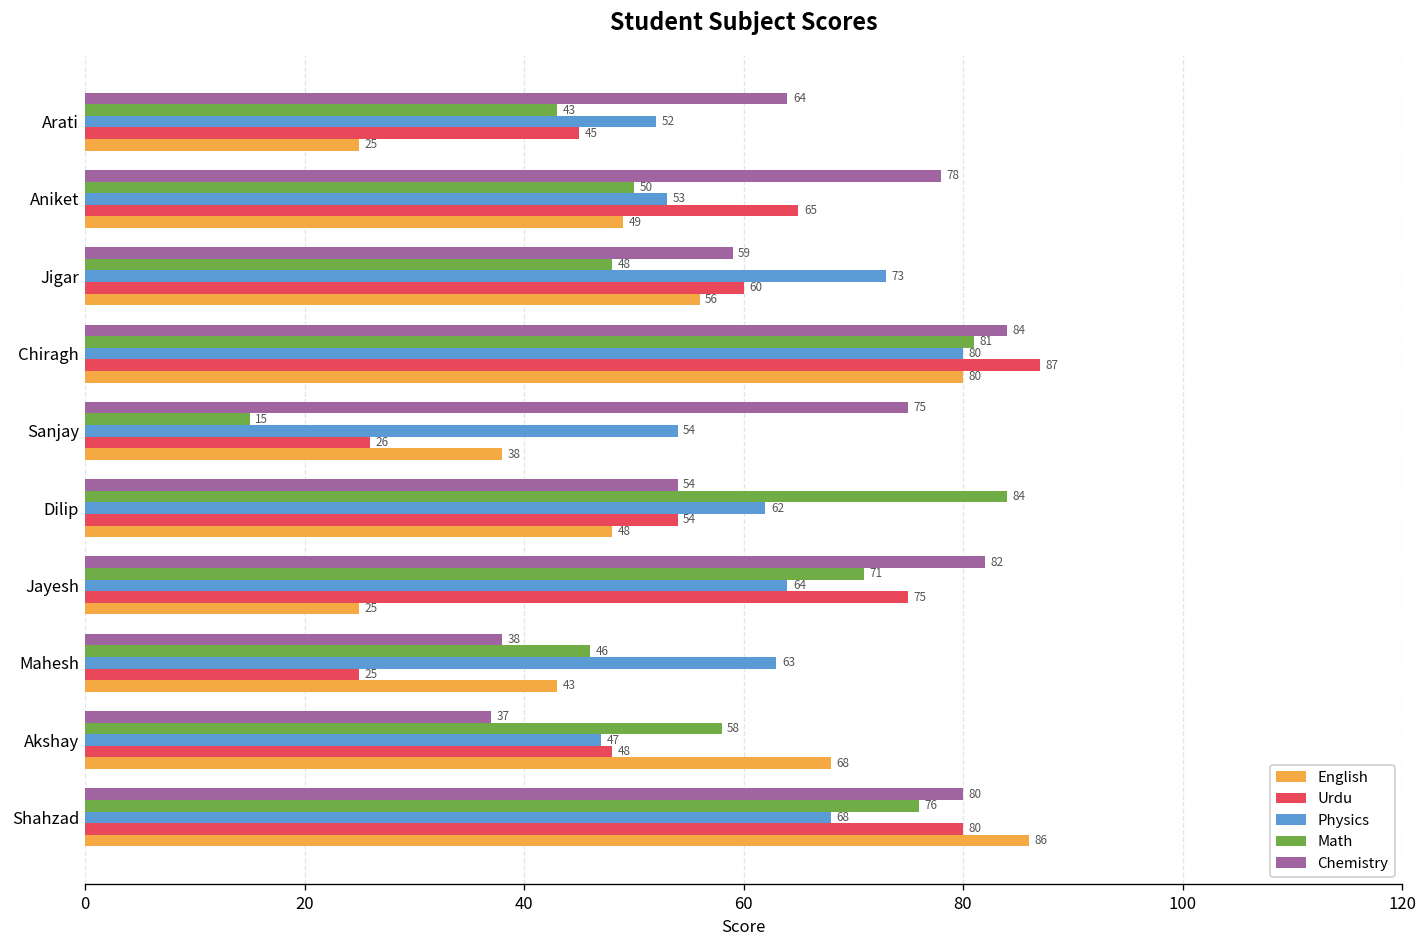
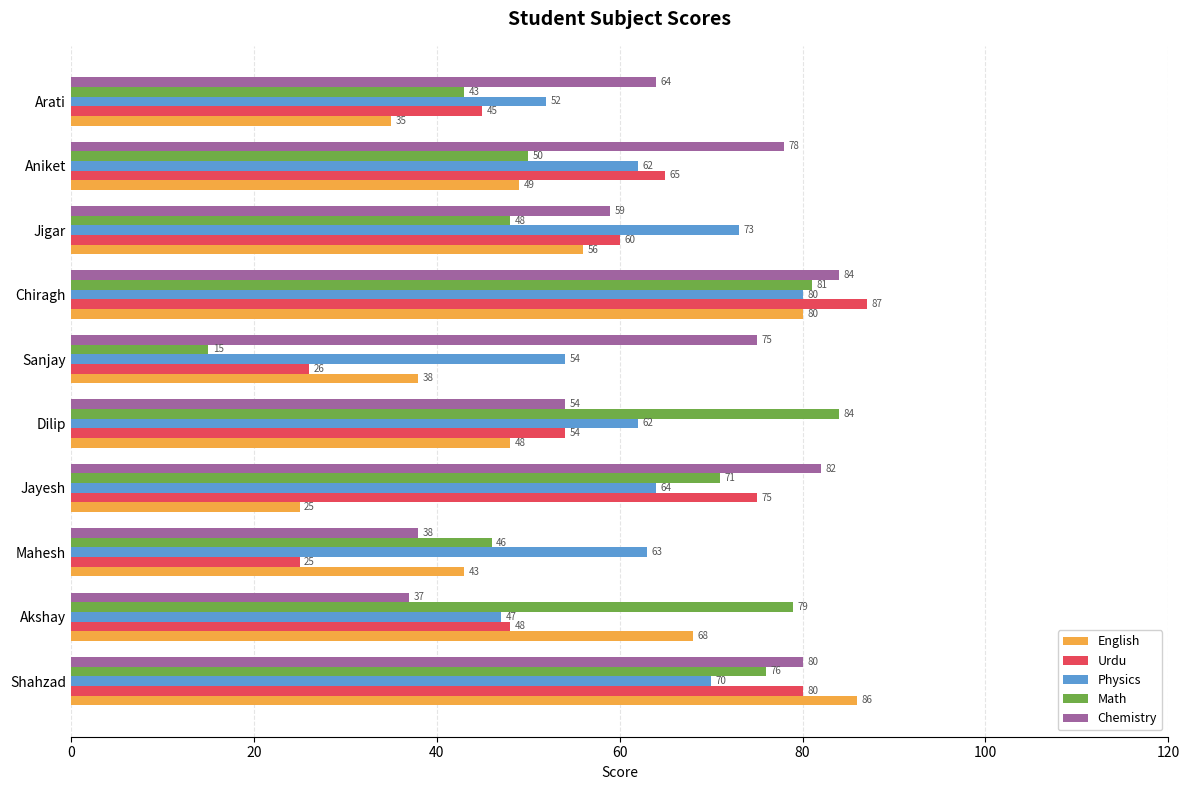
  {
    "English": {
-     "Arati": 25,
+     "Arati": 35,
      "Aniket": 49,
      "Jigar": 56,
      "Chiragh": 80,
      "Sanjay": 38,
      "Dilip": 48,
      "Jayesh": 25,
      "Mahesh": 43,
      "Akshay": 68,
      "Shahzad": 86
    },
    "Urdu": {
      "Arati": 45,
      "Aniket": 65,
      "Jigar": 60,
      "Chiragh": 87,
      "Sanjay": 26,
      "Dilip": 54,
      "Jayesh": 75,
      "Mahesh": 25,
      "Akshay": 48,
      "Shahzad": 80
    },
    "Physics": {
      "Arati": 52,
-     "Aniket": 53,
+     "Aniket": 62,
      "Jigar": 73,
      "Chiragh": 80,
      "Sanjay": 54,
      "Dilip": 62,
      "Jayesh": 64,
      "Mahesh": 63,
      "Akshay": 47,
-     "Shahzad": 68
+     "Shahzad": 70
    },
    "Math": {
      "Arati": 43,
      "Aniket": 50,
      "Jigar": 48,
      "Chiragh": 81,
      "Sanjay": 15,
      "Dilip": 84,
      "Jayesh": 71,
      "Mahesh": 46,
-     "Akshay": 58,
+     "Akshay": 79,
      "Shahzad": 76
    },
    "Chemistry": {
      "Arati": 64,
      "Aniket": 78,
      "Jigar": 59,
      "Chiragh": 84,
      "Sanjay": 75,
      "Dilip": 54,
      "Jayesh": 82,
      "Mahesh": 38,
      "Akshay": 37,
      "Shahzad": 80
    }
  }
